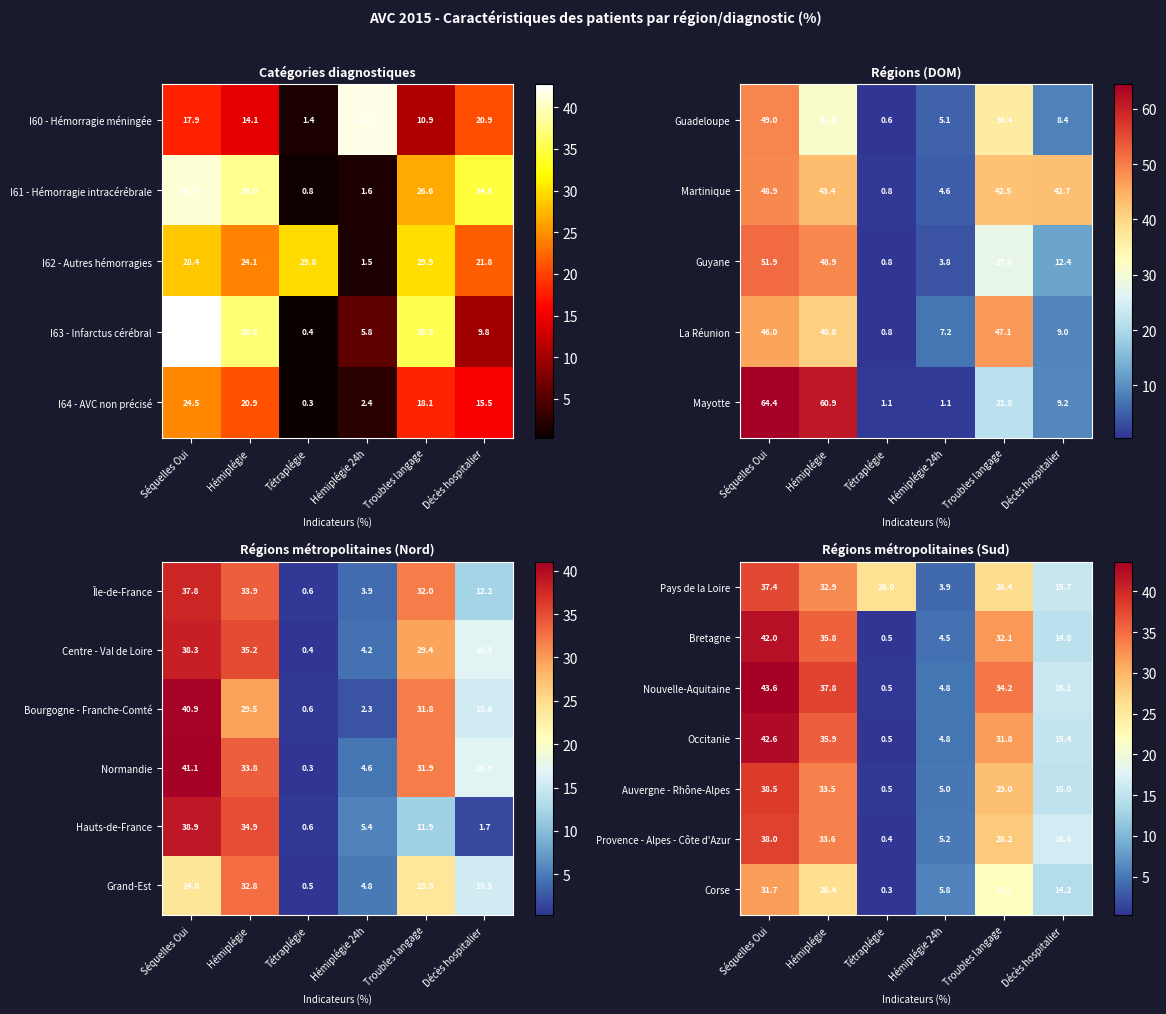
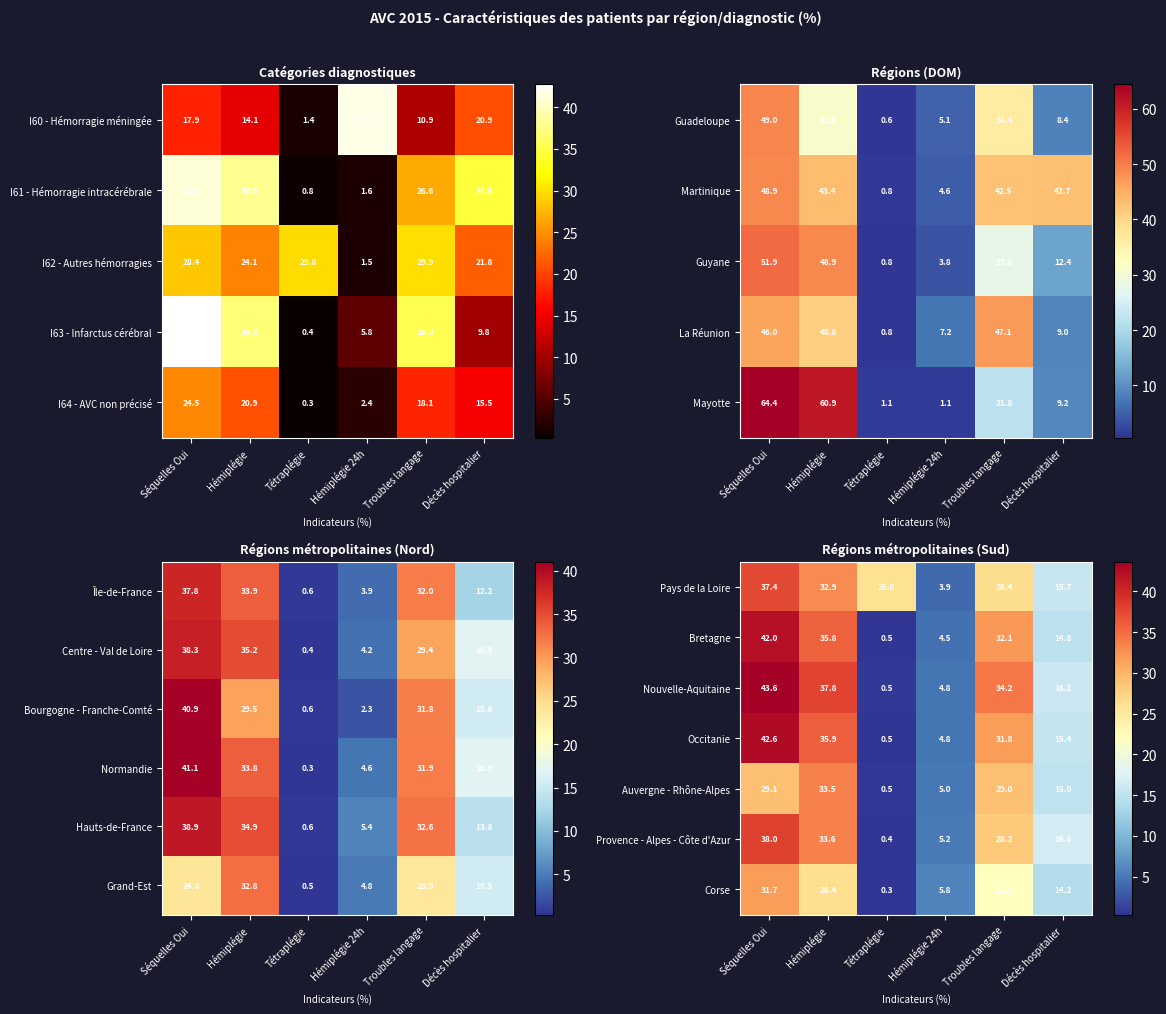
  {
    "Catégories diagnostiques": {
      "I60 - Hémorragie méningée": {
        "Séquelles Oui": 17.9,
        "Hémiplégie": 14.1,
        "Tétraplégie": 1.4,
        "Troubles langage": 10.9,
        "Décès hospitalier": 20.9
      },
      "I61 - Hémorragie intracérébrale": {
        "Hémiplégie": 38.0,
        "Tétraplégie": 0.8,
        "Hémiplégie 24h": 1.6,
        "Troubles langage": 26.6,
        "Décès hospitalier": 34.5
      },
      "I62 - Autres hémorragies": {
        "Séquelles Oui": 28.4,
        "Hémiplégie": 24.1,
        "Tétraplégie": 29.8,
        "Hémiplégie 24h": 1.5,
        "Troubles langage": 29.9,
        "Décès hospitalier": 21.8
      },
      "I63 - Infarctus cérébral": {
        "Hémiplégie": 36.8,
        "Tétraplégie": 0.4,
        "Hémiplégie 24h": 5.8,
        "Troubles langage": 35.3,
        "Décès hospitalier": 9.8
      },
      "I64 - AVC non précisé": {
        "Séquelles Oui": 24.5,
        "Hémiplégie": 20.9,
        "Tétraplégie": 0.3,
        "Hémiplégie 24h": 2.4,
        "Troubles langage": 18.1,
        "Décès hospitalier": 15.5
      }
    },
    "Régions (DOM)": {
      "Guadeloupe": {
        "Séquelles Oui": 49.0,
        "Hémiplégie": 31.0,
        "Tétraplégie": 0.6,
        "Hémiplégie 24h": 5.1,
        "Troubles langage": 36.4,
        "Décès hospitalier": 8.4
      },
      "Martinique": {
        "Séquelles Oui": 48.9,
        "Hémiplégie": 43.4,
        "Tétraplégie": 0.8,
        "Hémiplégie 24h": 4.6,
        "Troubles langage": 42.5,
        "Décès hospitalier": 42.7
      },
      "Guyane": {
        "Séquelles Oui": 51.9,
        "Hémiplégie": 48.9,
        "Tétraplégie": 0.8,
        "Hémiplégie 24h": 3.8,
        "Décès hospitalier": 12.4
      },
      "La Réunion": {
        "Séquelles Oui": 46.0,
        "Hémiplégie": 40.8,
        "Tétraplégie": 0.8,
        "Hémiplégie 24h": 7.2,
        "Troubles langage": 47.1,
        "Décès hospitalier": 9.0
      },
      "Mayotte": {
        "Séquelles Oui": 64.4,
        "Hémiplégie": 60.9,
        "Tétraplégie": 1.1,
        "Hémiplégie 24h": 1.1,
        "Troubles langage": 21.8,
        "Décès hospitalier": 9.2
      }
    },
    "Régions métropolitaines (Nord)": {
      "Île-de-France": {
        "Séquelles Oui": 37.8,
        "Hémiplégie": 33.9,
        "Tétraplégie": 0.6,
        "Hémiplégie 24h": 3.9,
        "Troubles langage": 32.0,
        "Décès hospitalier": 12.2
      },
      "Centre - Val de Loire": {
        "Séquelles Oui": 38.3,
        "Hémiplégie": 35.2,
        "Tétraplégie": 0.4,
        "Hémiplégie 24h": 4.2,
        "Troubles langage": 29.4
      },
      "Bourgogne - Franche-Comté": {
        "Séquelles Oui": 40.9,
        "Hémiplégie": 29.5,
        "Tétraplégie": 0.6,
        "Hémiplégie 24h": 2.3,
        "Troubles langage": 31.8
      },
      "Normandie": {
        "Séquelles Oui": 41.1,
        "Hémiplégie": 33.8,
        "Tétraplégie": 0.3,
        "Hémiplégie 24h": 4.6,
        "Troubles langage": 31.9
      },
      "Hauts-de-France": {
        "Séquelles Oui": 38.9,
        "Hémiplégie": 34.9,
        "Tétraplégie": 0.6,
        "Hémiplégie 24h": 5.4,
-       "Troubles langage": 11.9,
-       "Décès hospitalier": 1.7
+       "Troubles langage": 32.6,
+       "Décès hospitalier": 13.8
      },
      "Grand-Est": {
        "Séquelles Oui": 24.0,
        "Hémiplégie": 32.8,
        "Tétraplégie": 0.5,
        "Hémiplégie 24h": 4.8,
        "Troubles langage": 23.9
      }
    },
    "Régions métropolitaines (Sud)": {
      "Pays de la Loire": {
        "Séquelles Oui": 37.4,
        "Hémiplégie": 32.9,
        "Tétraplégie": 26.0,
        "Hémiplégie 24h": 3.9,
        "Troubles langage": 26.4,
        "Décès hospitalier": 15.7
      },
      "Bretagne": {
        "Séquelles Oui": 42.0,
        "Hémiplégie": 35.8,
        "Tétraplégie": 0.5,
        "Hémiplégie 24h": 4.5,
        "Troubles langage": 32.1,
        "Décès hospitalier": 14.8
      },
      "Nouvelle-Aquitaine": {
        "Séquelles Oui": 43.6,
        "Hémiplégie": 37.8,
        "Tétraplégie": 0.5,
        "Hémiplégie 24h": 4.8,
        "Troubles langage": 34.2,
        "Décès hospitalier": 16.1
      },
      "Occitanie": {
        "Séquelles Oui": 42.6,
        "Hémiplégie": 35.9,
        "Tétraplégie": 0.5,
        "Hémiplégie 24h": 4.8,
        "Troubles langage": 31.8,
        "Décès hospitalier": 15.4
      },
      "Auvergne - Rhône-Alpes": {
-       "Séquelles Oui": 38.5,
+       "Séquelles Oui": 29.1,
        "Hémiplégie": 33.5,
        "Tétraplégie": 0.5,
        "Hémiplégie 24h": 5.0,
        "Troubles langage": 29.0,
        "Décès hospitalier": 15.0
      },
      "Provence - Alpes - Côte d'Azur": {
        "Séquelles Oui": 38.0,
        "Hémiplégie": 33.6,
        "Tétraplégie": 0.4,
        "Hémiplégie 24h": 5.2,
        "Troubles langage": 28.2
      },
      "Corse": {
        "Séquelles Oui": 31.7,
        "Hémiplégie": 26.4,
        "Tétraplégie": 0.3,
        "Hémiplégie 24h": 5.8,
        "Troubles langage": 22.1,
        "Décès hospitalier": 14.2
      }
    }
  }
